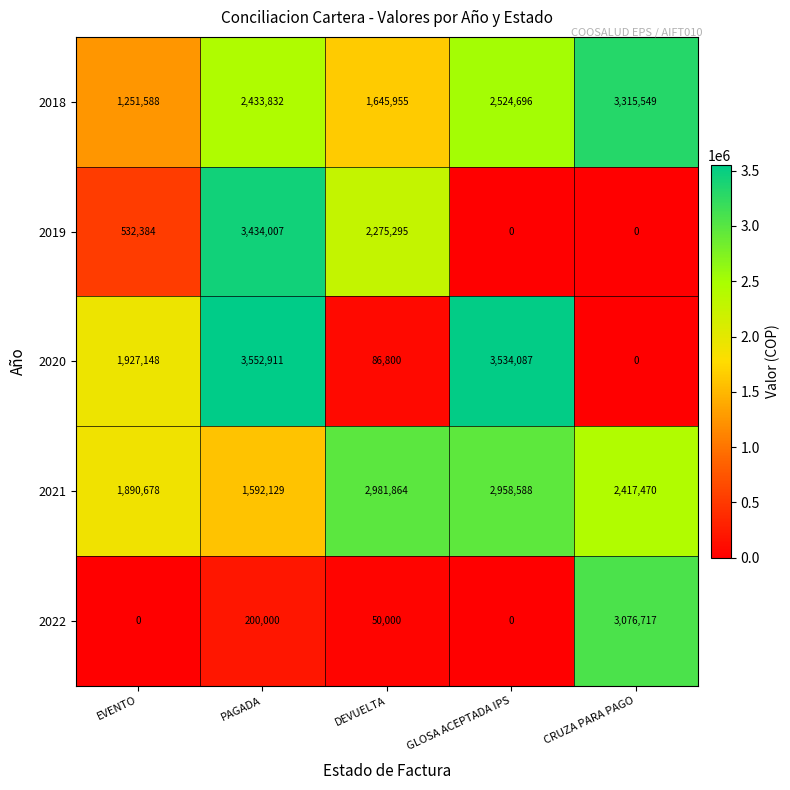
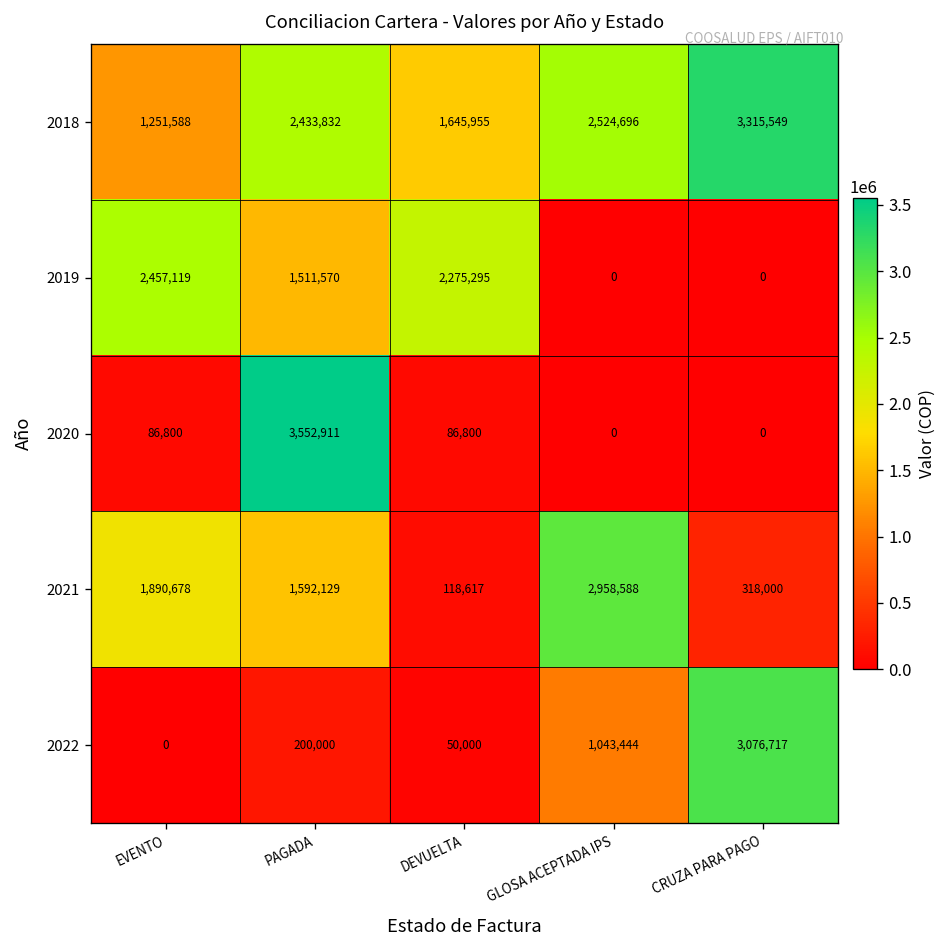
  {
    "2018": {
      "EVENTO": "1,251,588",
      "PAGADA": "2,433,832",
      "DEVUELTA": "1,645,955",
      "GLOSA ACEPTADA IPS": "2,524,696",
      "CRUZA PARA PAGO": "3,315,549"
    },
    "2019": {
-     "EVENTO": "532,384",
-     "PAGADA": "3,434,007",
+     "EVENTO": "2,457,119",
+     "PAGADA": "1,511,570",
      "DEVUELTA": "2,275,295",
      "GLOSA ACEPTADA IPS": "0",
      "CRUZA PARA PAGO": "0"
    },
    "2020": {
-     "EVENTO": "1,927,148",
+     "EVENTO": "86,800",
      "PAGADA": "3,552,911",
      "DEVUELTA": "86,800",
-     "GLOSA ACEPTADA IPS": "3,534,087",
+     "GLOSA ACEPTADA IPS": "0",
      "CRUZA PARA PAGO": "0"
    },
    "2021": {
      "EVENTO": "1,890,678",
      "PAGADA": "1,592,129",
-     "DEVUELTA": "2,981,864",
+     "DEVUELTA": "118,617",
      "GLOSA ACEPTADA IPS": "2,958,588",
-     "CRUZA PARA PAGO": "2,417,470"
+     "CRUZA PARA PAGO": "318,000"
    },
    "2022": {
      "EVENTO": "0",
      "PAGADA": "200,000",
      "DEVUELTA": "50,000",
-     "GLOSA ACEPTADA IPS": "0",
+     "GLOSA ACEPTADA IPS": "1,043,444",
      "CRUZA PARA PAGO": "3,076,717"
    }
  }
